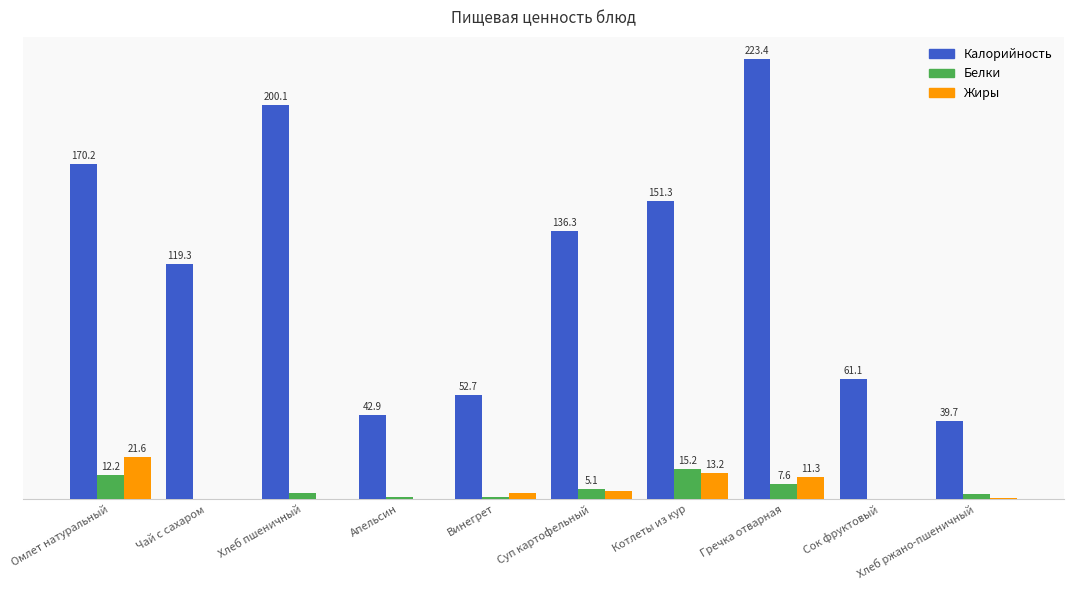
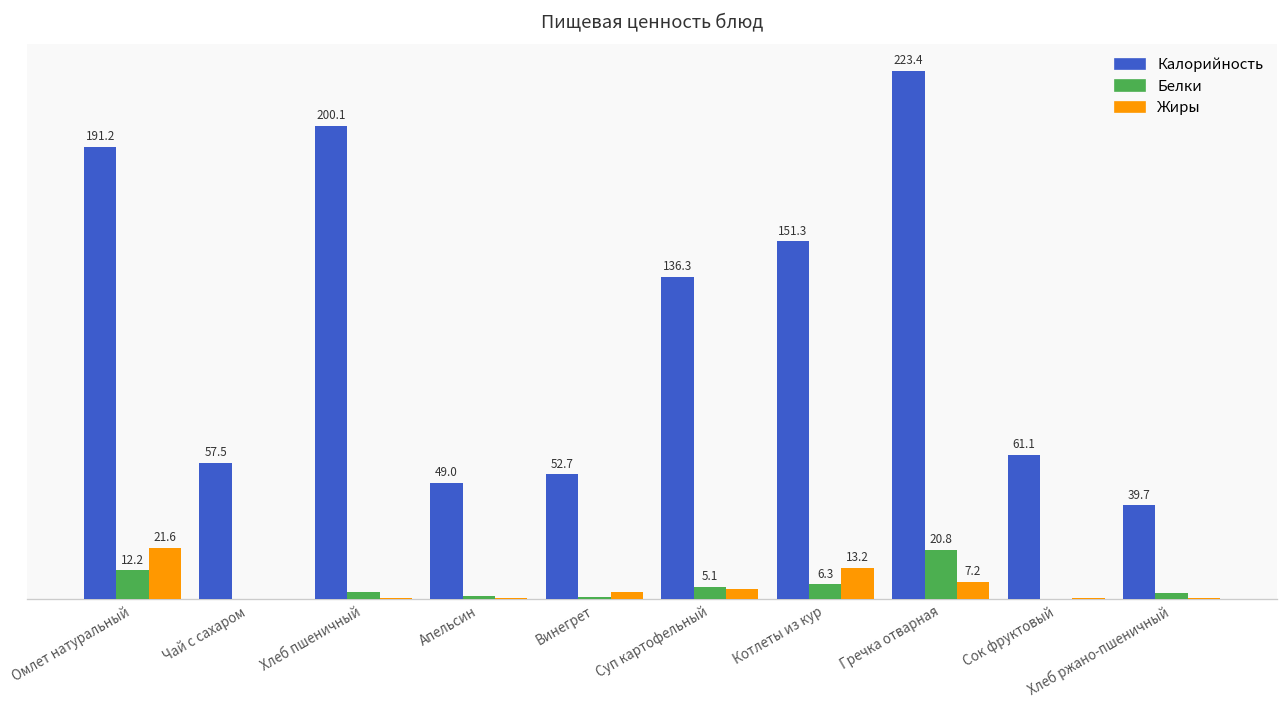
  {
    "Калорийность": {
-     "Омлет натуральный": 170.2,
-     "Чай с сахаром": 119.3,
+     "Омлет натуральный": 191.2,
+     "Чай с сахаром": 57.5,
      "Хлеб пшеничный": 200.1,
-     "Апельсин": 42.9,
+     "Апельсин": 49.0,
      "Винегрет": 52.7,
      "Суп картофельный": 136.3,
      "Котлеты из кур": 151.3,
      "Гречка отварная": 223.4,
      "Сок фруктовый": 61.1,
      "Хлеб ржано-пшеничный": 39.7
    },
    "Белки": {
      "Омлет натуральный": 12.2,
      "Суп картофельный": 5.1,
-     "Котлеты из кур": 15.2,
-     "Гречка отварная": 7.6
+     "Котлеты из кур": 6.3,
+     "Гречка отварная": 20.8
    },
    "Жиры": {
      "Омлет натуральный": 21.6,
      "Котлеты из кур": 13.2,
-     "Гречка отварная": 11.3
+     "Гречка отварная": 7.2
    }
  }
